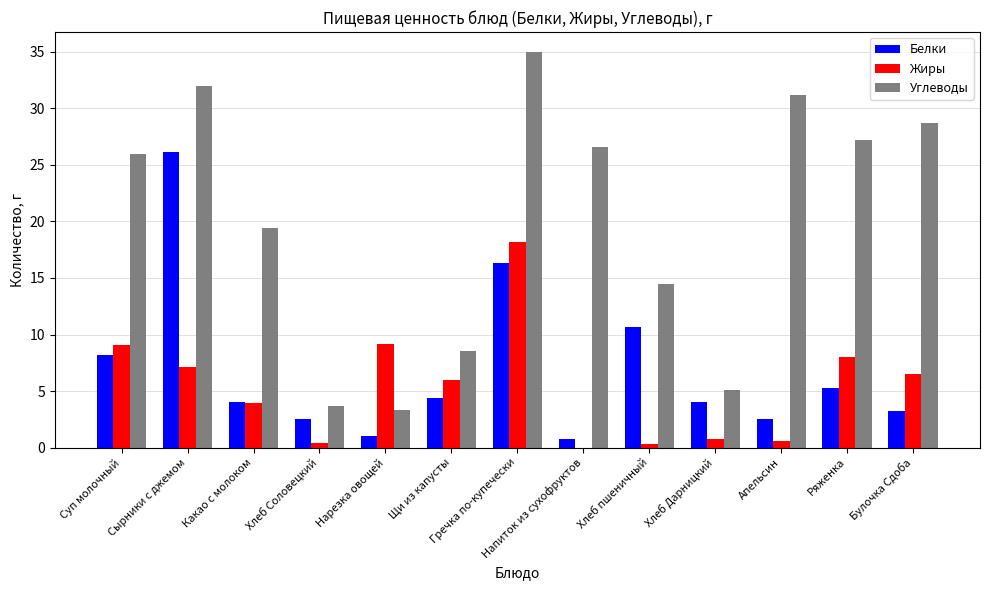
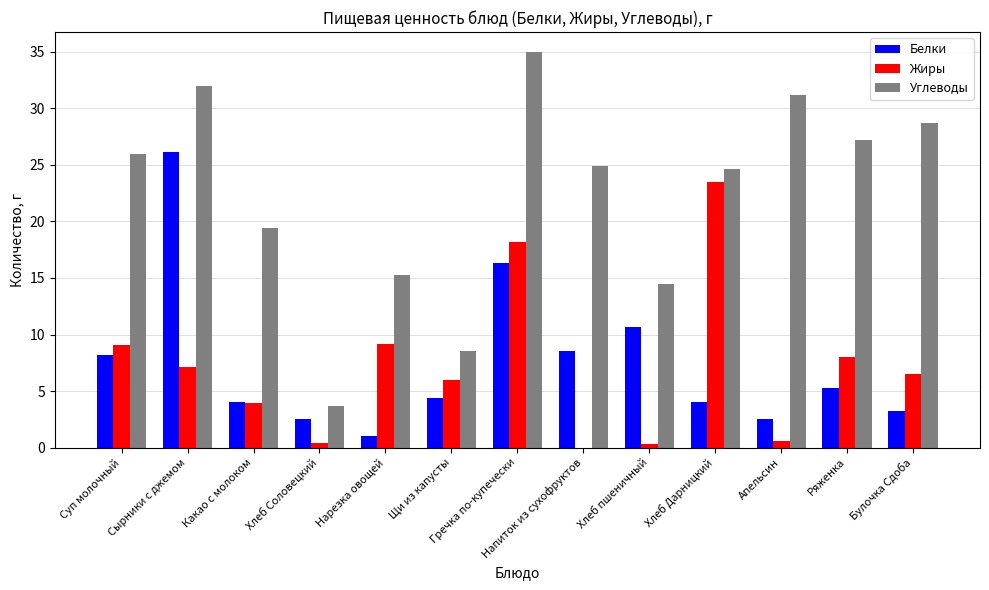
  {
    "Белки": {
      "Суп молочный": 8.2,
      "Сырники с джемом": 26.1,
      "Какао с молоком": 4.0,
      "Хлеб Соловецкий": 2.5,
      "Нарезка овощей": 1.0,
      "Щи из капусты": 4.4,
      "Гречка по-купечески": 16.3,
-     "Напиток из сухофруктов": 0.8,
+     "Напиток из сухофруктов": 8.5,
      "Хлеб пшеничный": 10.7,
      "Хлеб Дарницкий": 4.0,
      "Апельсин": 2.5,
      "Ряженка": 5.3,
      "Булочка Сдоба": 3.2
    },
    "Жиры": {
      "Суп молочный": 9.1,
      "Сырники с джемом": 7.1,
      "Какао с молоком": 3.9,
      "Хлеб Соловецкий": 0.4,
      "Нарезка овощей": 9.2,
      "Щи из капусты": 6.0,
      "Гречка по-купечески": 18.2,
      "Напиток из сухофруктов": 0.0,
      "Хлеб пшеничный": 0.3,
-     "Хлеб Дарницкий": 0.8,
+     "Хлеб Дарницкий": 23.5,
      "Апельсин": 0.6,
      "Ряженка": 8.0,
      "Булочка Сдоба": 6.5
    },
    "Углеводы": {
      "Суп молочный": 26.0,
      "Сырники с джемом": 32.0,
      "Какао с молоком": 19.4,
      "Хлеб Соловецкий": 3.7,
-     "Нарезка овощей": 3.3,
+     "Нарезка овощей": 15.3,
      "Щи из капусты": 8.5,
      "Гречка по-купечески": 35.0,
-     "Напиток из сухофруктов": 26.6,
+     "Напиток из сухофруктов": 24.9,
      "Хлеб пшеничный": 14.5,
-     "Хлеб Дарницкий": 5.1,
+     "Хлеб Дарницкий": 24.6,
      "Апельсин": 31.2,
      "Ряженка": 27.2,
      "Булочка Сдоба": 28.7
    }
  }
